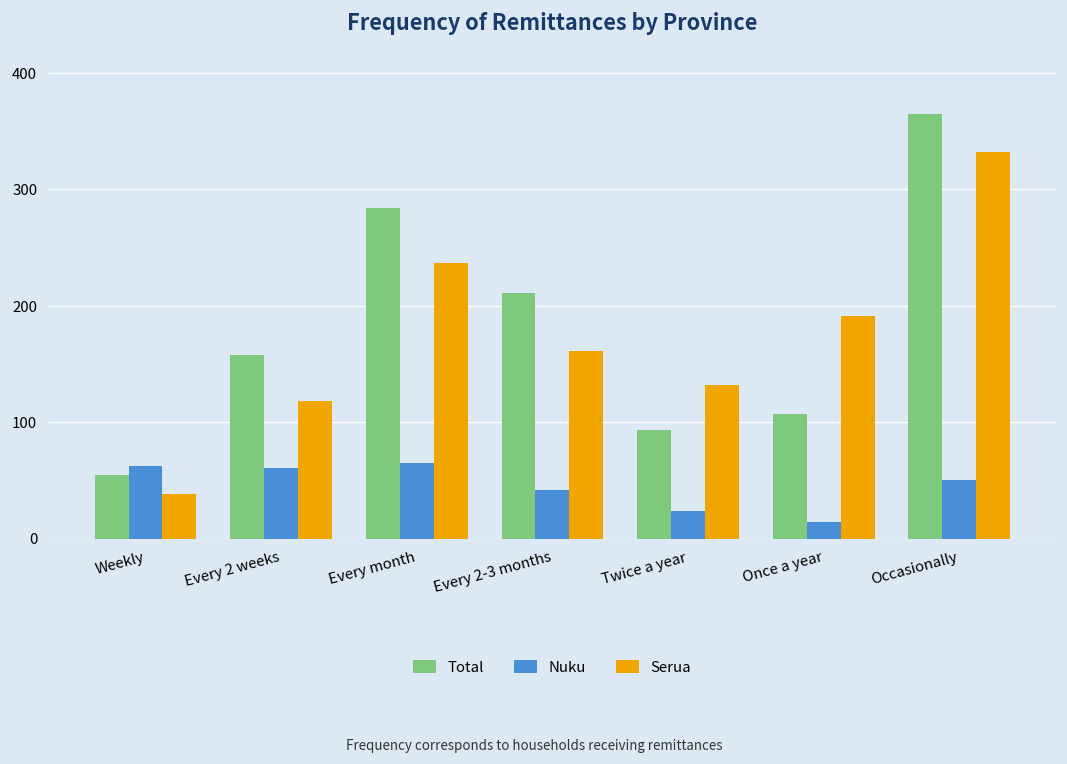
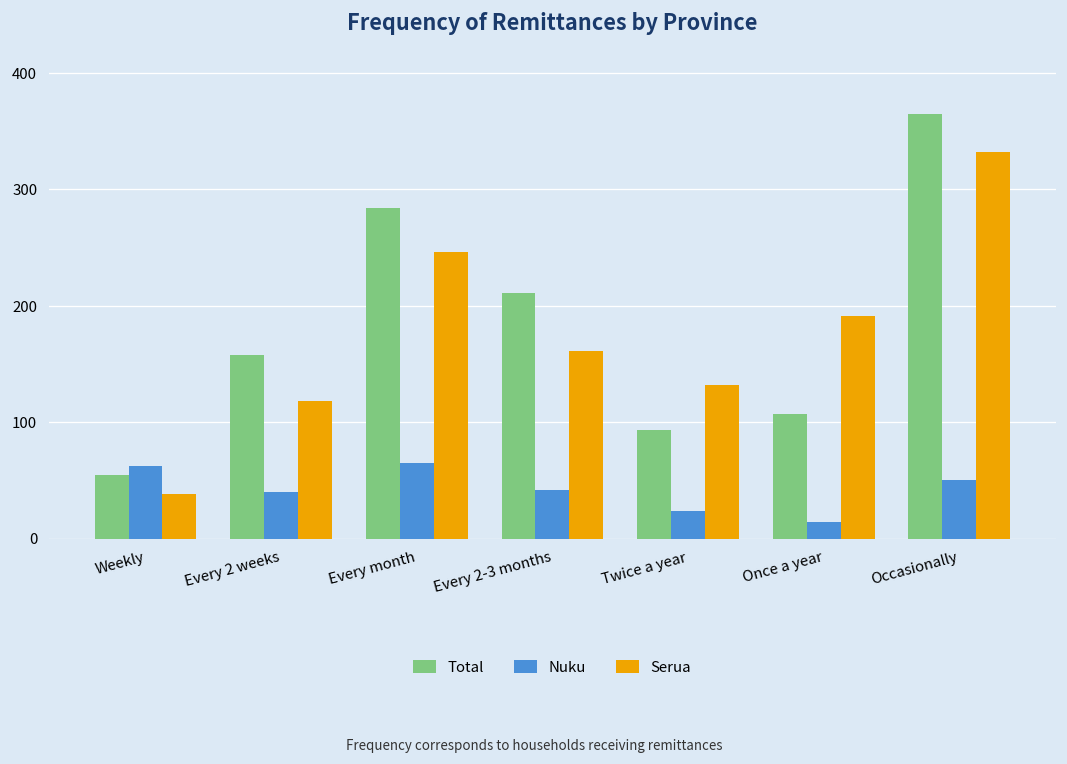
  {
    "Total": {
      "Weekly": 60,
      "Every 2 weeks": 160,
      "Every month": 280,
      "Every 2-3 months": 210,
      "Twice a year": 90,
      "Once a year": 110,
      "Occasionally": 370
    },
    "Nuku": {
      "Weekly": 60,
-     "Every 2 weeks": 60,
+     "Every 2 weeks": 40,
      "Every month": 70,
      "Every 2-3 months": 40,
      "Twice a year": 20,
      "Once a year": 10,
      "Occasionally": 50
    },
    "Serua": {
      "Weekly": 40,
      "Every 2 weeks": 120,
-     "Every month": 240,
+     "Every month": 250,
      "Every 2-3 months": 160,
      "Twice a year": 130,
      "Once a year": 190,
      "Occasionally": 330
    }
  }
